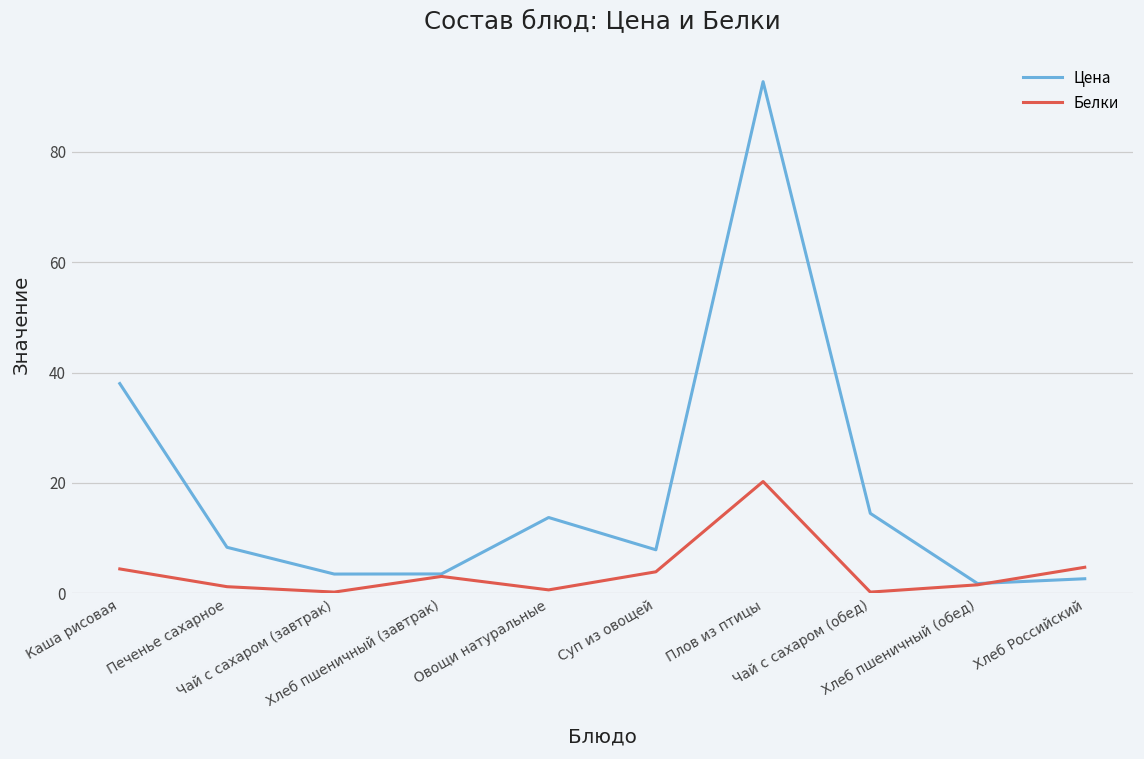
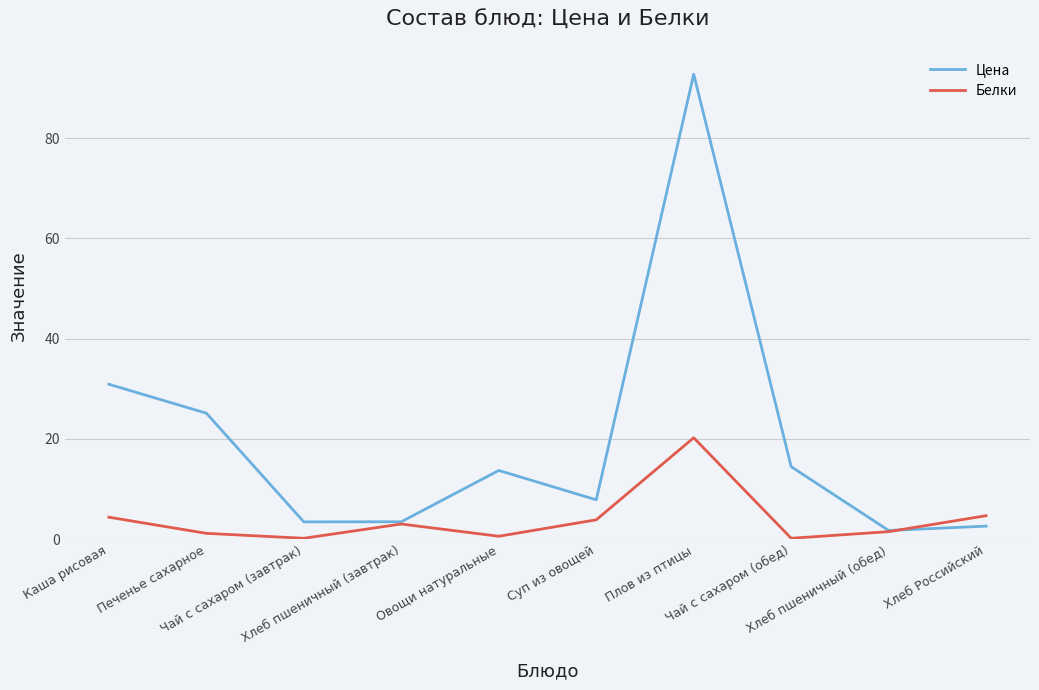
  {
    "Цена": {
-     "Каша рисовая": 38,
-     "Печенье сахарное": 8,
+     "Каша рисовая": 31,
+     "Печенье сахарное": 25,
      "Чай с сахаром (завтрак)": 3,
      "Овощи натуральные": 14,
      "Суп из овощей": 8,
      "Плов из птицы": 93,
      "Чай с сахаром (обед)": 14,
      "Хлеб Российский": 3
    },
    "Белки": {
      "Каша рисовая": 4,
      "Печенье сахарное": 1,
      "Чай с сахаром (завтрак)": 0,
      "Овощи натуральные": 1,
      "Суп из овощей": 4,
      "Плов из птицы": 20,
      "Чай с сахаром (обед)": 0,
      "Хлеб Российский": 5
    }
  }
